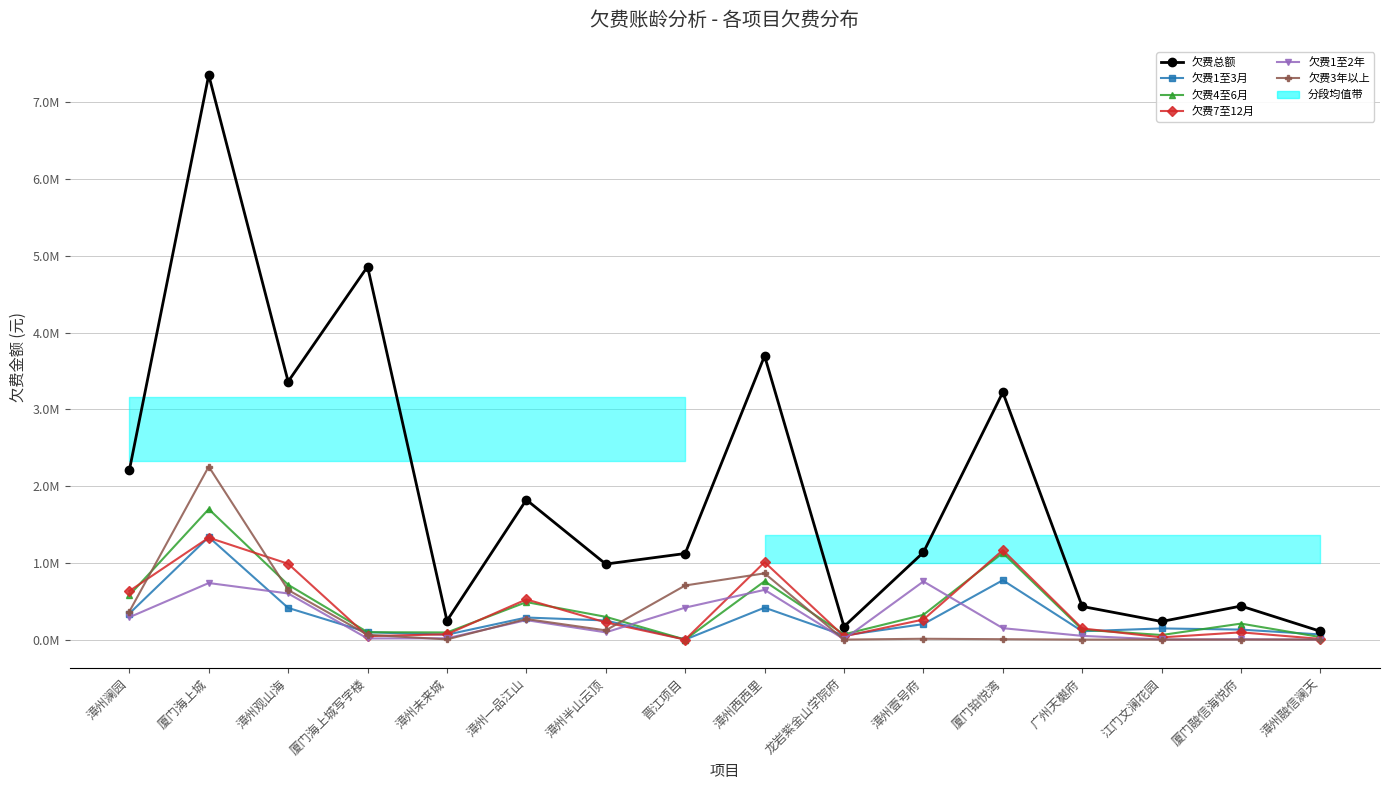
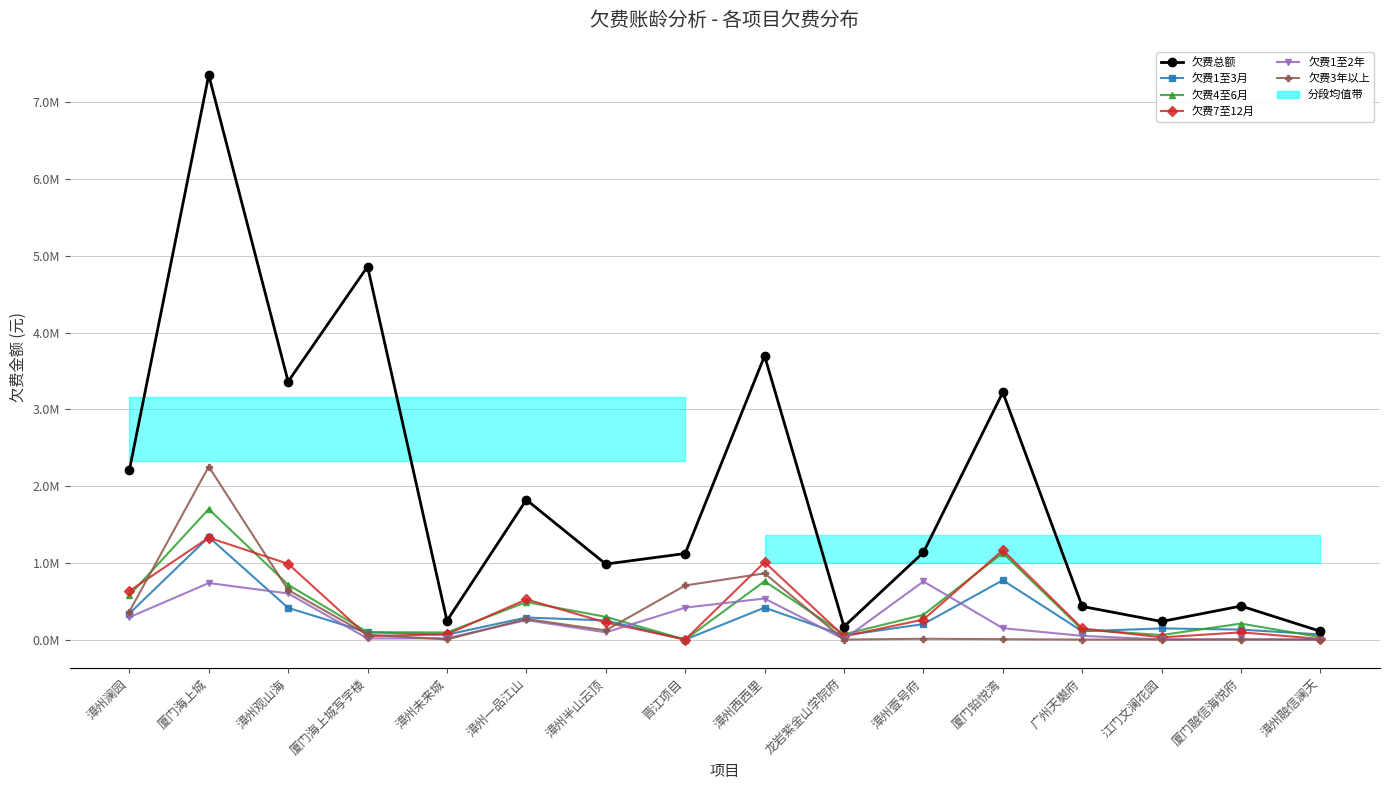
  {
    "欠费总额": {
      "漳州澜园": 2200000,
      "厦门海上城": 7400000,
      "漳州观山海": 3400000,
      "厦门海上城写字楼": 4900000,
      "漳州未来城": 200000,
      "漳州一品江山": 1800000,
      "漳州半山云顶": 1000000,
      "晋江项目": 1100000,
      "漳州西西里": 3700000,
      "龙岩紫金山学院府": 200000,
      "漳州壹号府": 1100000,
      "厦门铂悦湾": 3200000,
      "广州天樾府": 400000,
      "江门文澜花园": 200000,
      "厦门融信海悦府": 400000,
      "漳州融信澜天": 100000
    },
    "欠费1至3月": {
      "漳州观山海": 400000,
      "漳州西西里": 400000,
      "漳州壹号府": 200000,
      "厦门铂悦湾": 800000,
      "江门文澜花园": 100000,
      "厦门融信海悦府": 100000,
      "漳州融信澜天": 100000
    },
    "欠费4至6月": {
      "漳州澜园": 600000,
      "厦门海上城": 1700000,
      "漳州观山海": 700000,
      "漳州一品江山": 500000,
      "漳州半山云顶": 300000,
      "漳州西西里": 800000,
      "漳州壹号府": 300000,
      "厦门铂悦湾": 1100000,
      "厦门融信海悦府": 200000
    },
    "欠费7至12月": {
      "漳州澜园": 600000,
      "漳州观山海": 1000000,
      "漳州一品江山": 500000,
      "漳州西西里": 1000000,
      "漳州壹号府": 300000,
      "厦门铂悦湾": 1200000,
      "厦门融信海悦府": 100000
    },
    "欠费1至2年": {
      "漳州澜园": 300000,
      "厦门海上城": 700000,
      "漳州观山海": 600000,
      "晋江项目": 400000,
-     "漳州西西里": 600000,
+     "漳州西西里": 500000,
      "漳州壹号府": 800000,
      "厦门铂悦湾": 100000,
      "广州天樾府": 0
    },
    "欠费3年以上": {
      "厦门海上城": 2300000,
      "漳州观山海": 600000,
      "晋江项目": 700000,
      "漳州西西里": 900000,
      "漳州壹号府": 0,
      "厦门铂悦湾": 0,
      "广州天樾府": 0
    }
  }
